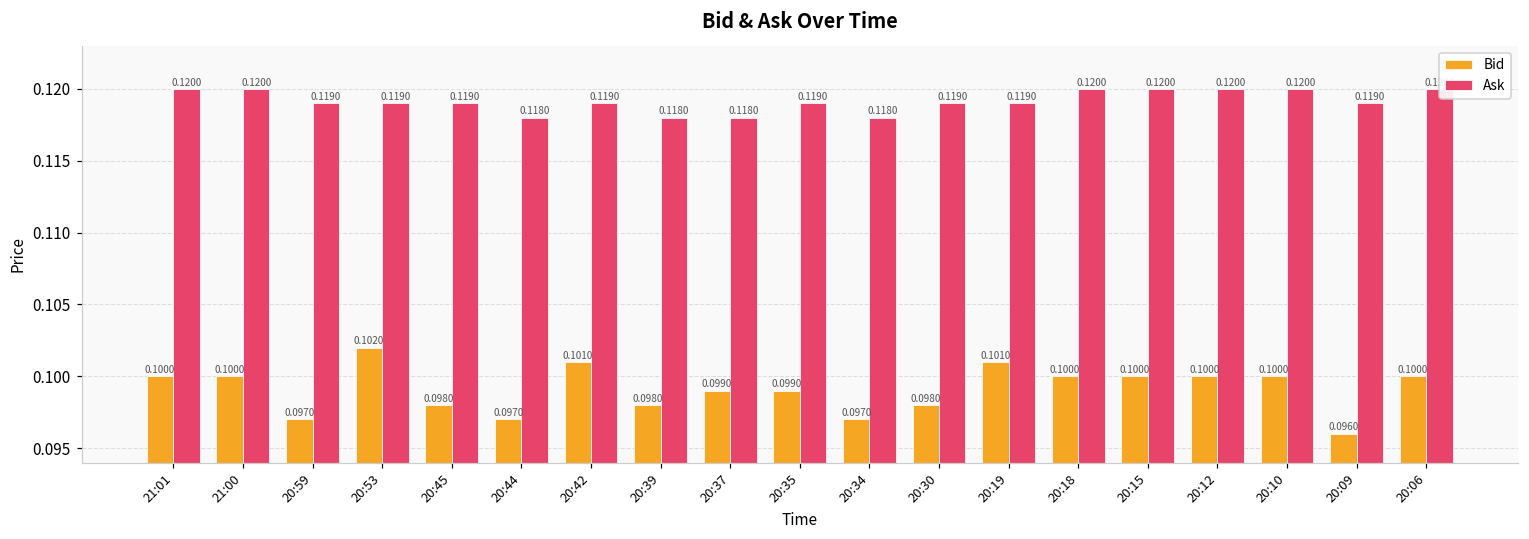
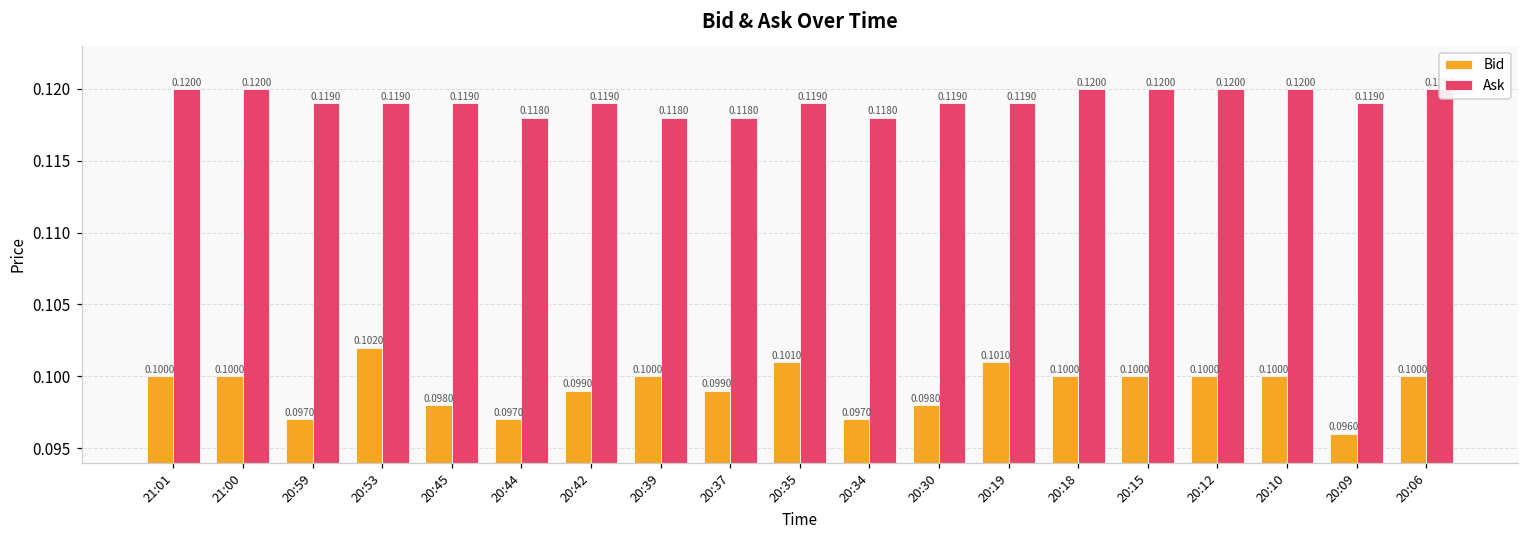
  {
    "Bid": {
      "21:01": 0.1000,
      "21:00": 0.1000,
      "20:59": 0.0970,
      "20:53": 0.1020,
      "20:45": 0.0980,
      "20:44": 0.0970,
-     "20:42": 0.1010,
-     "20:39": 0.0980,
+     "20:42": 0.0990,
+     "20:39": 0.1000,
      "20:37": 0.0990,
-     "20:35": 0.0990,
+     "20:35": 0.1010,
      "20:34": 0.0970,
      "20:30": 0.0980,
      "20:19": 0.1010,
      "20:18": 0.1000,
      "20:15": 0.1000,
      "20:12": 0.1000,
      "20:10": 0.1000,
      "20:09": 0.0960,
      "20:06": 0.1000
    },
    "Ask": {
      "21:01": 0.1200,
      "21:00": 0.1200,
      "20:59": 0.1190,
      "20:53": 0.1190,
      "20:45": 0.1190,
      "20:44": 0.1180,
      "20:42": 0.1190,
      "20:39": 0.1180,
      "20:37": 0.1180,
      "20:35": 0.1190,
      "20:34": 0.1180,
      "20:30": 0.1190,
      "20:19": 0.1190,
      "20:18": 0.1200,
      "20:15": 0.1200,
      "20:12": 0.1200,
      "20:10": 0.1200,
      "20:09": 0.1190
    }
  }
